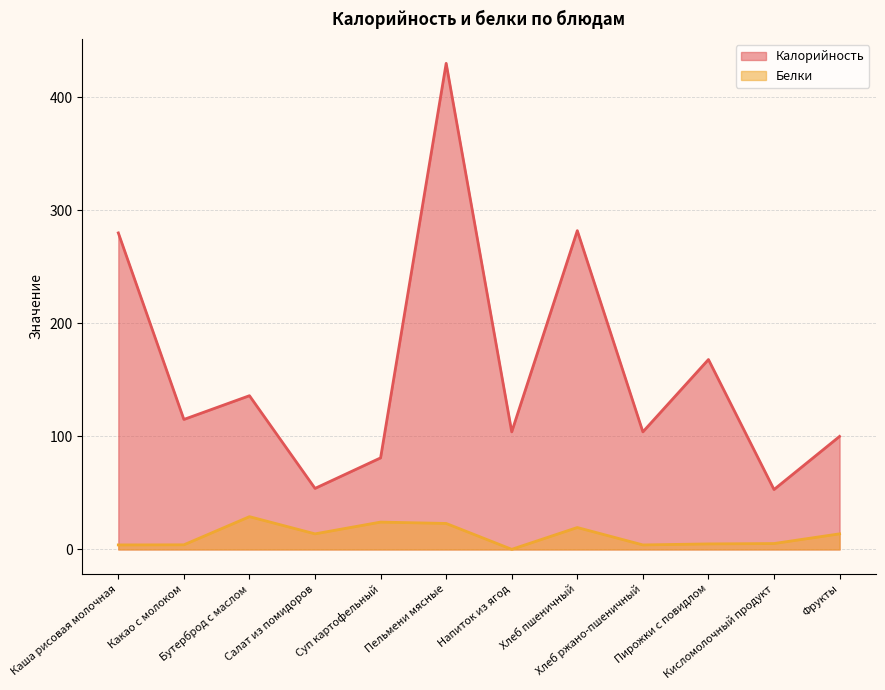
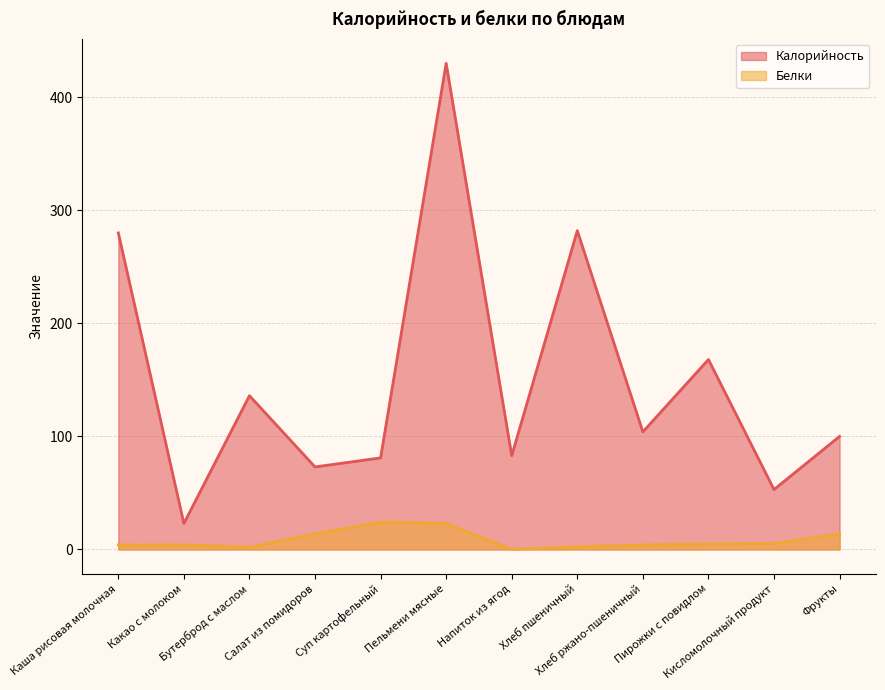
  {
    "Калорийность": {
      "Каша рисовая молочная": 280,
-     "Какао с молоком": 115,
+     "Какао с молоком": 23,
      "Бутерброд с маслом": 136,
-     "Салат из помидоров": 54,
+     "Салат из помидоров": 73,
      "Суп картофельный": 81,
      "Пельмени мясные": 430,
-     "Напиток из ягод": 104,
+     "Напиток из ягод": 83,
      "Хлеб пшеничный": 282,
      "Хлеб ржано-пшеничный": 104,
      "Пирожки с повидлом": 168,
      "Кисломолочный продукт": 53,
      "Фрукты": 100
    },
    "Белки": {
      "Каша рисовая молочная": 4,
      "Какао с молоком": 4,
-     "Бутерброд с маслом": 29,
+     "Бутерброд с маслом": 2,
      "Салат из помидоров": 14,
      "Суп картофельный": 24,
      "Пельмени мясные": 23,
      "Напиток из ягод": 0,
-     "Хлеб пшеничный": 19,
+     "Хлеб пшеничный": 2,
      "Хлеб ржано-пшеничный": 4,
      "Пирожки с повидлом": 5,
      "Кисломолочный продукт": 5,
      "Фрукты": 14
    }
  }
